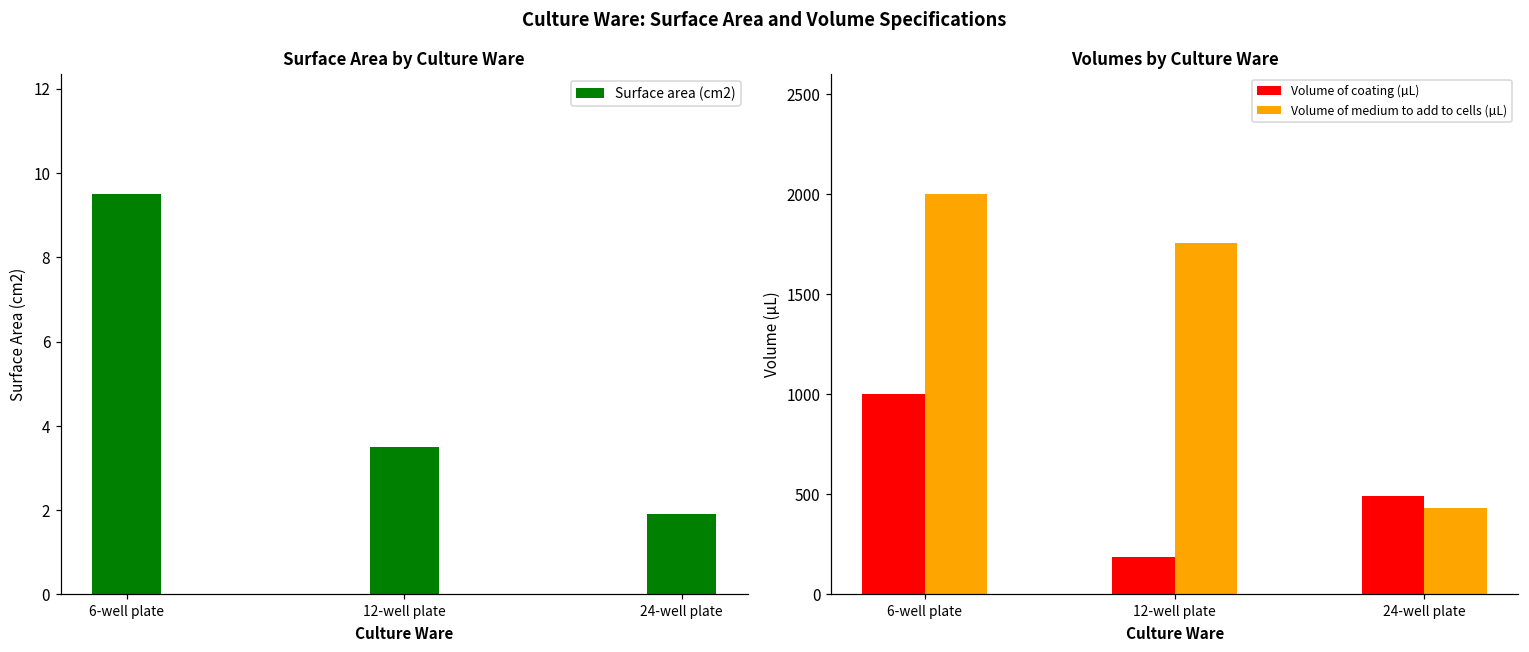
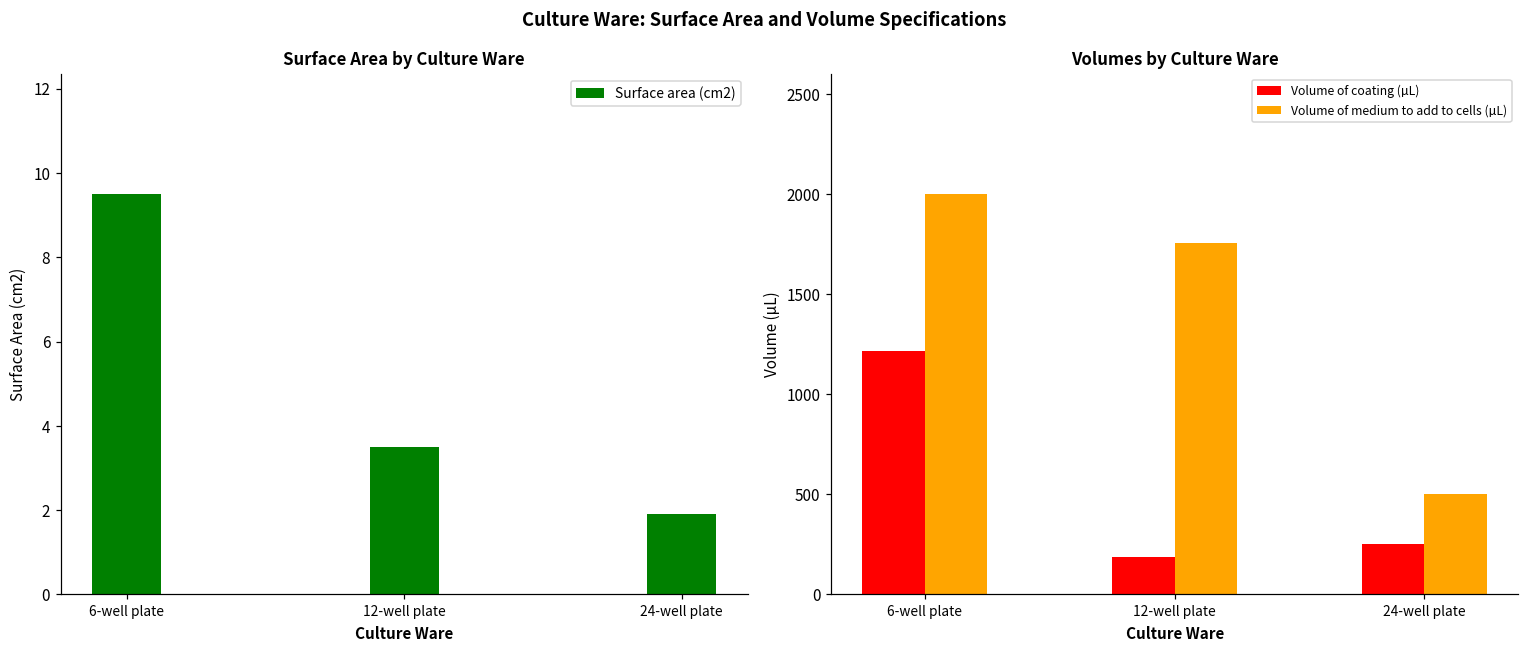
  {
    "Surface Area by Culture Ware": {
      "6-well plate": 9.5,
      "12-well plate": 3.5,
      "24-well plate": 1.9
    },
    "Volumes by Culture Ware": {
      "Volume of coating (µL)": {
-       "6-well plate": 1000,
+       "6-well plate": 1210,
        "12-well plate": 190,
-       "24-well plate": 490
+       "24-well plate": 250
      },
      "Volume of medium to add to cells (µL)": {
        "6-well plate": 2000,
        "12-well plate": 1760,
-       "24-well plate": 430
+       "24-well plate": 500
      }
    }
  }
